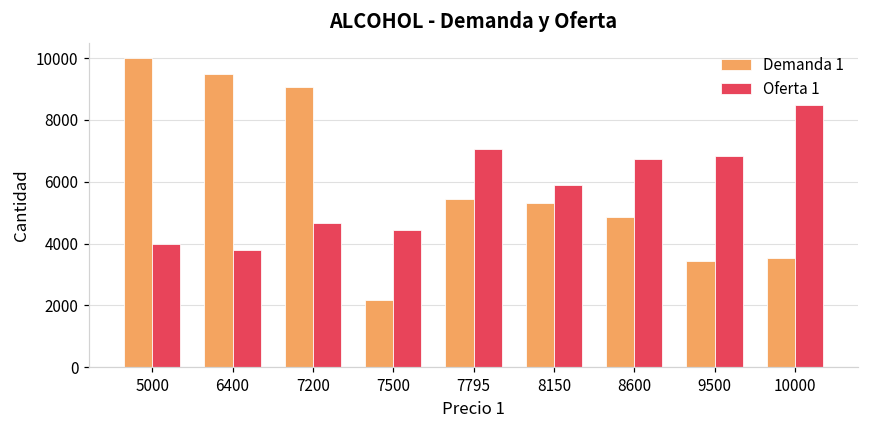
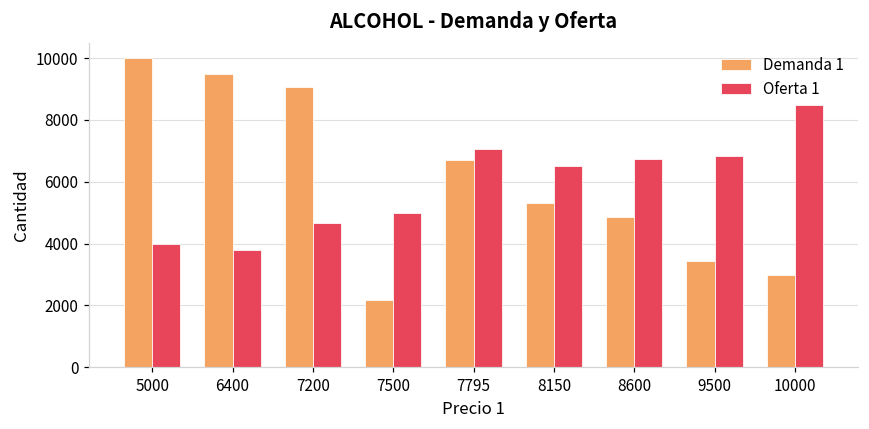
  {
    "Demanda 1": {
      "5000": 10000,
      "6400": 9500,
      "7200": 9100,
      "7500": 2200,
-     "7795": 5500,
+     "7795": 6700,
      "8150": 5300,
      "8600": 4900,
      "9500": 3500,
-     "10000": 3500
+     "10000": 3000
    },
    "Oferta 1": {
      "5000": 4000,
      "6400": 3800,
      "7200": 4700,
-     "7500": 4500,
+     "7500": 5000,
      "7795": 7000,
-     "8150": 5900,
+     "8150": 6500,
      "8600": 6700,
      "9500": 6900,
      "10000": 8500
    }
  }
